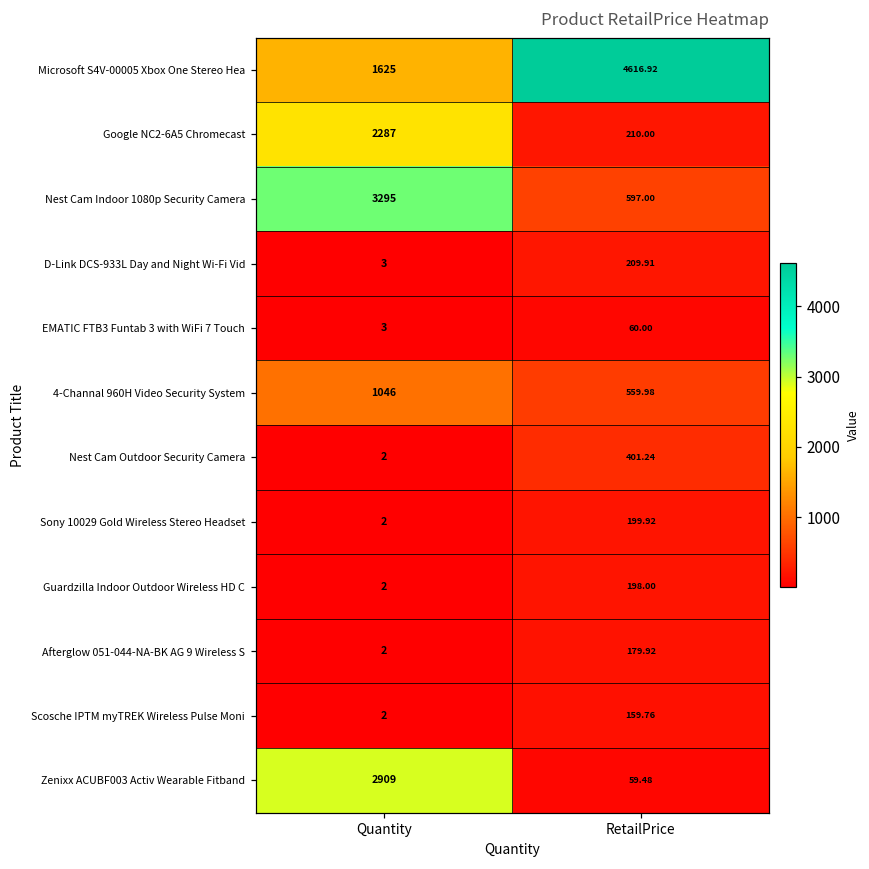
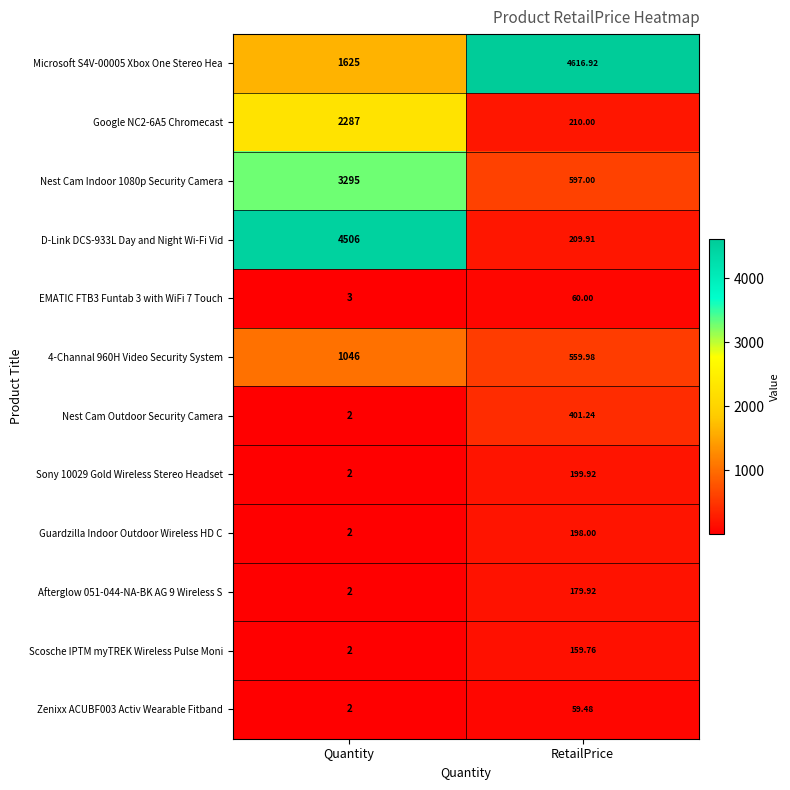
  {
    "Microsoft S4V-00005 Xbox One Stereo Hea": {
      "Quantity": 1625,
      "RetailPrice": 4616.92
    },
    "Google NC2-6A5 Chromecast": {
      "Quantity": 2287,
      "RetailPrice": 210.00
    },
    "Nest Cam Indoor 1080p Security Camera": {
      "Quantity": 3295,
      "RetailPrice": 597.00
    },
    "D-Link DCS-933L Day and Night Wi-Fi Vid": {
-     "Quantity": 3,
+     "Quantity": 4506,
      "RetailPrice": 209.91
    },
    "EMATIC FTB3 Funtab 3 with WiFi 7 Touch": {
      "Quantity": 3,
      "RetailPrice": 60.00
    },
    "4-Channal 960H Video Security System": {
      "Quantity": 1046,
      "RetailPrice": 559.98
    },
    "Nest Cam Outdoor Security Camera": {
      "Quantity": 2,
      "RetailPrice": 401.24
    },
    "Sony 10029 Gold Wireless Stereo Headset": {
      "Quantity": 2,
      "RetailPrice": 199.92
    },
    "Guardzilla Indoor Outdoor Wireless HD C": {
      "Quantity": 2,
      "RetailPrice": 198.00
    },
    "Afterglow 051-044-NA-BK AG 9 Wireless S": {
      "Quantity": 2,
      "RetailPrice": 179.92
    },
    "Scosche IPTM myTREK Wireless Pulse Moni": {
      "Quantity": 2,
      "RetailPrice": 159.76
    },
    "Zenixx ACUBF003 Activ Wearable Fitband": {
-     "Quantity": 2909,
+     "Quantity": 2,
      "RetailPrice": 59.48
    }
  }
